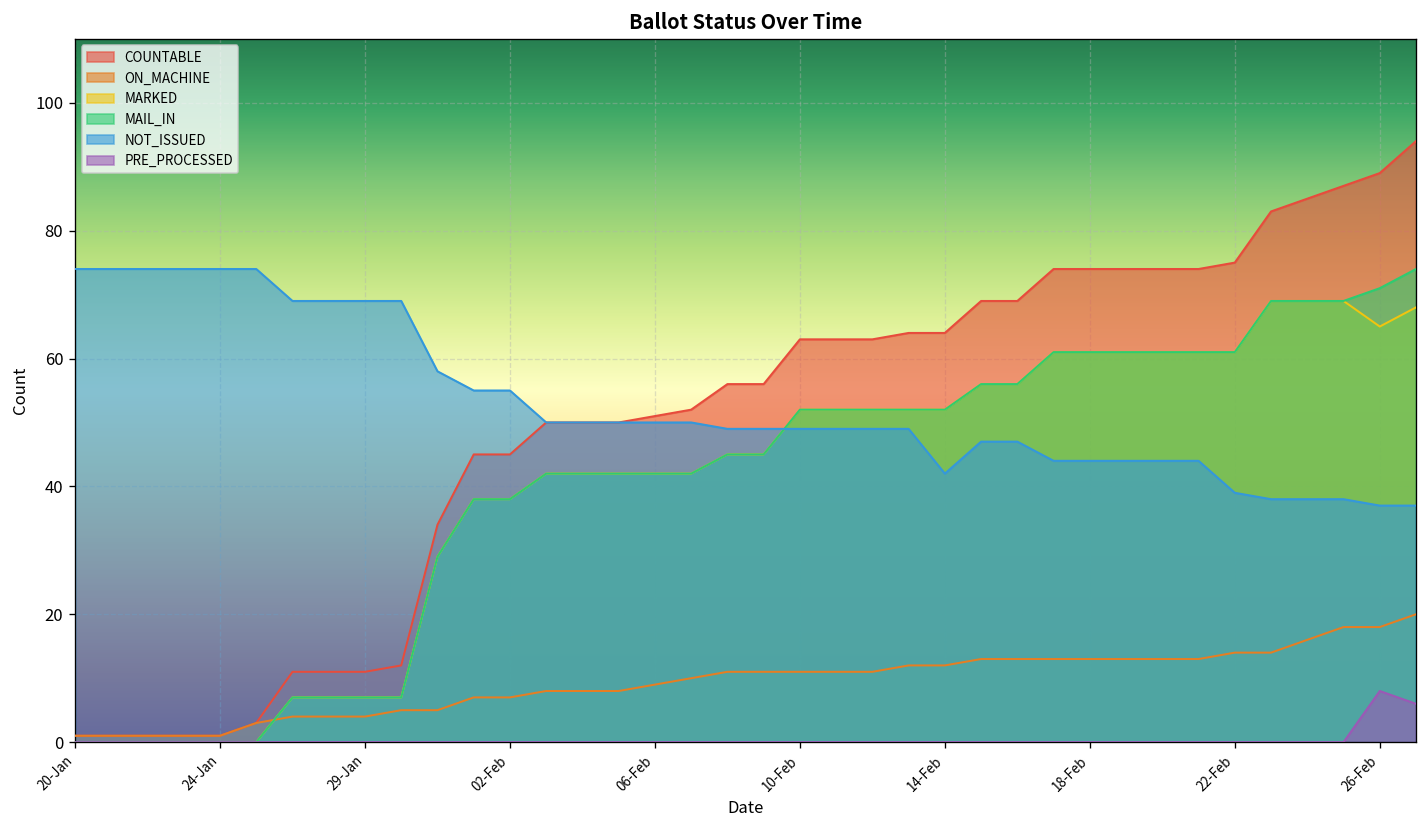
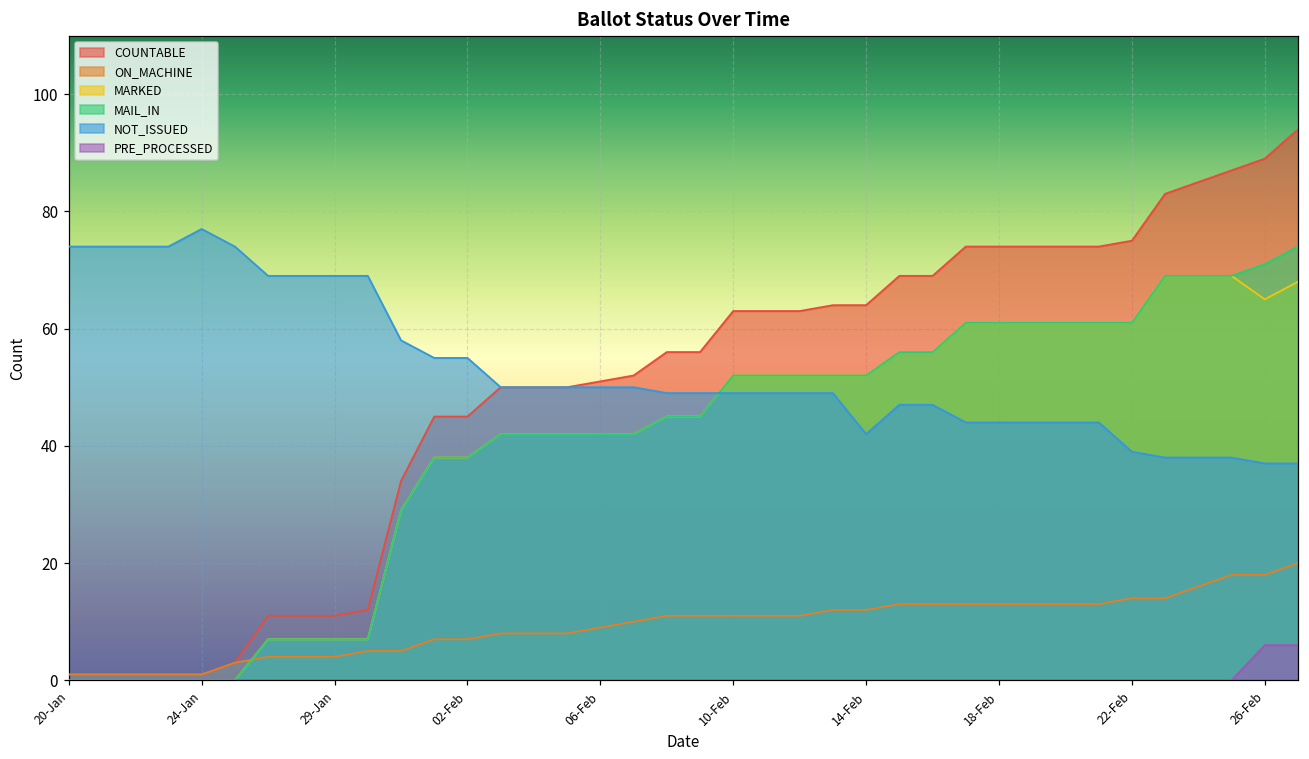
  {
    "MARKED": {
      "26-Feb": 65
    },
    "MAIL_IN": {
      "26-Feb": 71
    },
    "NOT_ISSUED": {
      "20-Jan": 74,
-     "24-Jan": 74,
+     "24-Jan": 77,
      "29-Jan": 69,
      "02-Feb": 55,
      "06-Feb": 50,
      "10-Feb": 49,
      "14-Feb": 42,
      "18-Feb": 44,
      "22-Feb": 39,
      "26-Feb": 37
    },
    "PRE_PROCESSED": {
      "29-Jan": 0,
      "02-Feb": 0,
      "06-Feb": 0,
      "10-Feb": 0,
      "14-Feb": 0,
      "18-Feb": 0,
      "22-Feb": 0,
-     "26-Feb": 8
+     "26-Feb": 6
    }
  }
